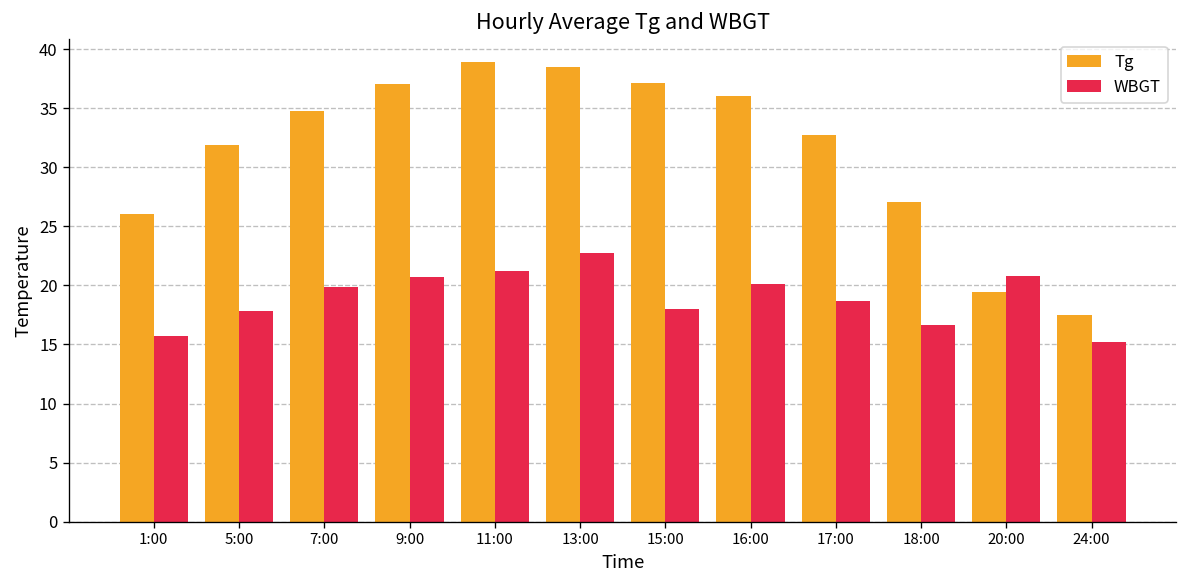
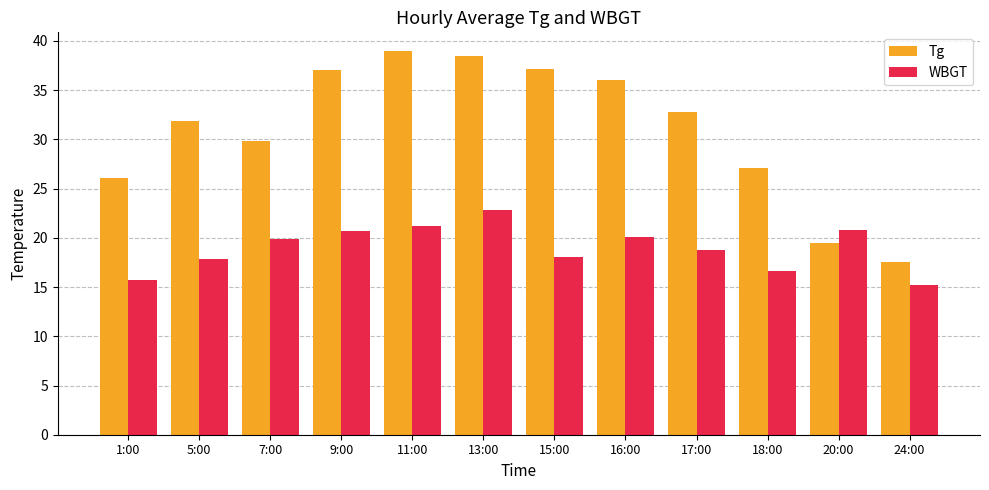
  {
    "Tg": {
      "1:00": 26,
      "5:00": 32,
-     "7:00": 35,
+     "7:00": 30,
      "9:00": 37,
      "11:00": 39,
      "13:00": 38,
      "15:00": 37,
      "16:00": 36,
      "17:00": 33,
      "18:00": 27,
      "20:00": 19,
      "24:00": 18
    },
    "WBGT": {
      "1:00": 16,
      "5:00": 18,
      "7:00": 20,
      "9:00": 21,
      "11:00": 21,
      "13:00": 23,
      "15:00": 18,
      "16:00": 20,
      "17:00": 19,
      "18:00": 17,
      "20:00": 21,
      "24:00": 15
    }
  }
